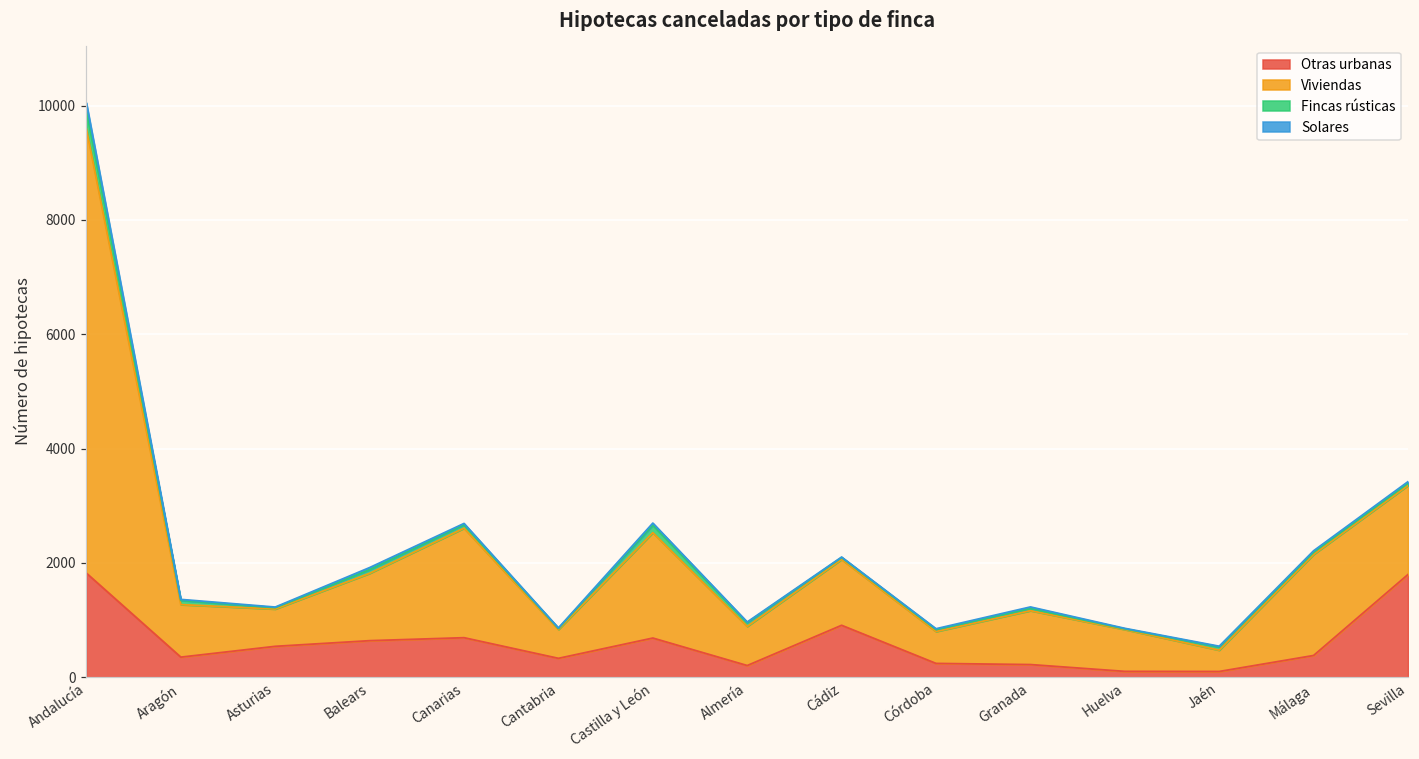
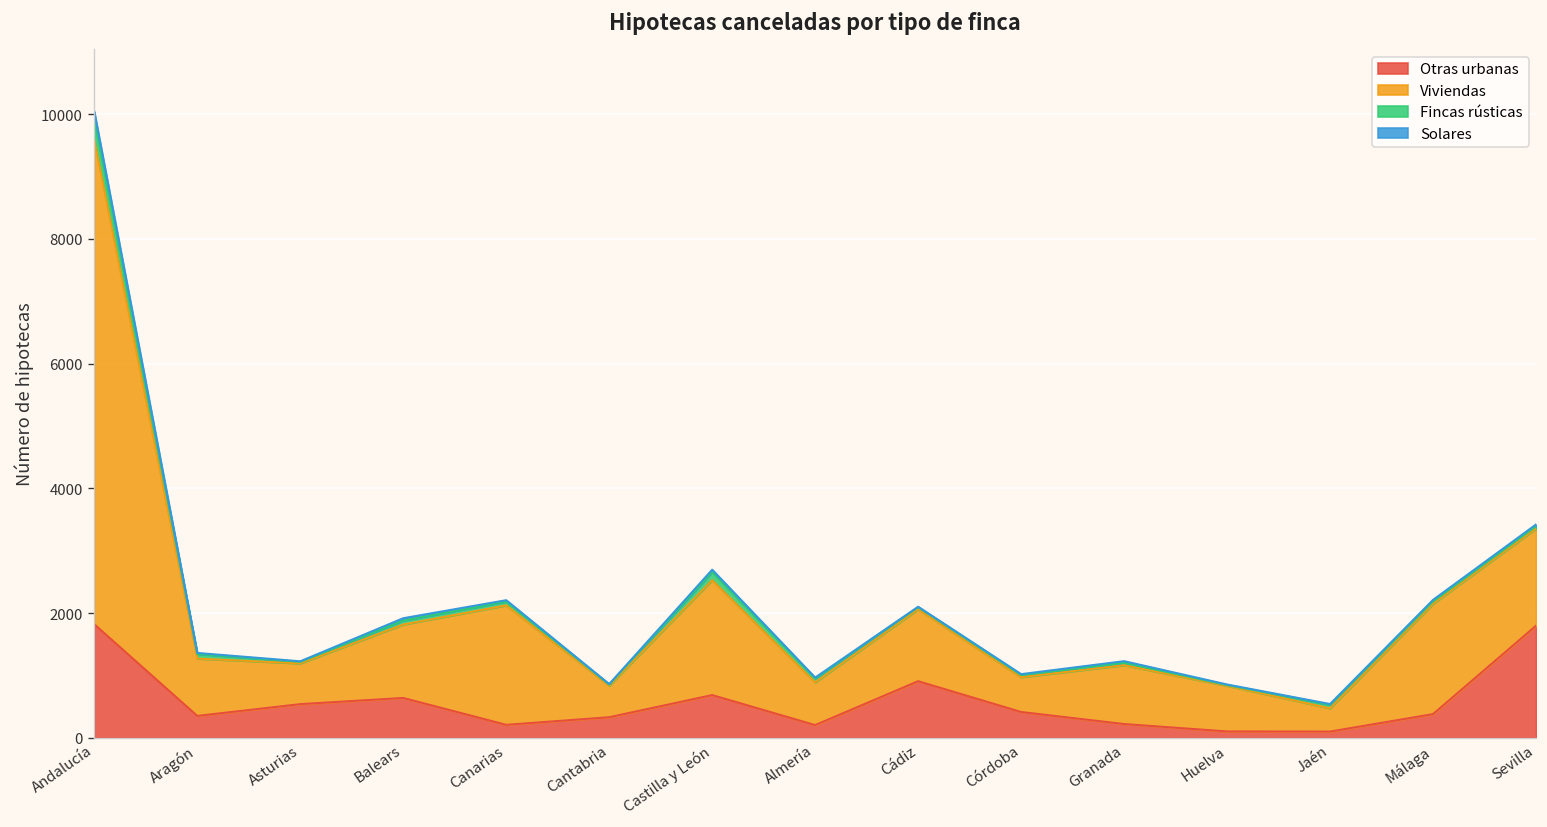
  {
    "Otras urbanas": {
      "Andalucía": 1800,
      "Aragón": 400,
      "Asturias": 500,
      "Balears": 600,
-     "Canarias": 700,
+     "Canarias": 200,
      "Cantabria": 300,
      "Castilla y León": 700,
      "Almería": 200,
      "Cádiz": 900,
-     "Córdoba": 200,
+     "Córdoba": 400,
      "Granada": 200,
      "Huelva": 100,
      "Jaén": 100,
      "Málaga": 400,
      "Sevilla": 1800
    },
    "Viviendas": {
      "Andalucía": 7800,
      "Aragón": 900,
      "Balears": 1200,
      "Canarias": 1900,
      "Castilla y León": 1800,
      "Almería": 700,
      "Jaén": 400
    },
    "Fincas rústicas": {
      "Andalucía": 300
    },
    "Solares": {
      "Andalucía": 100
    }
  }
